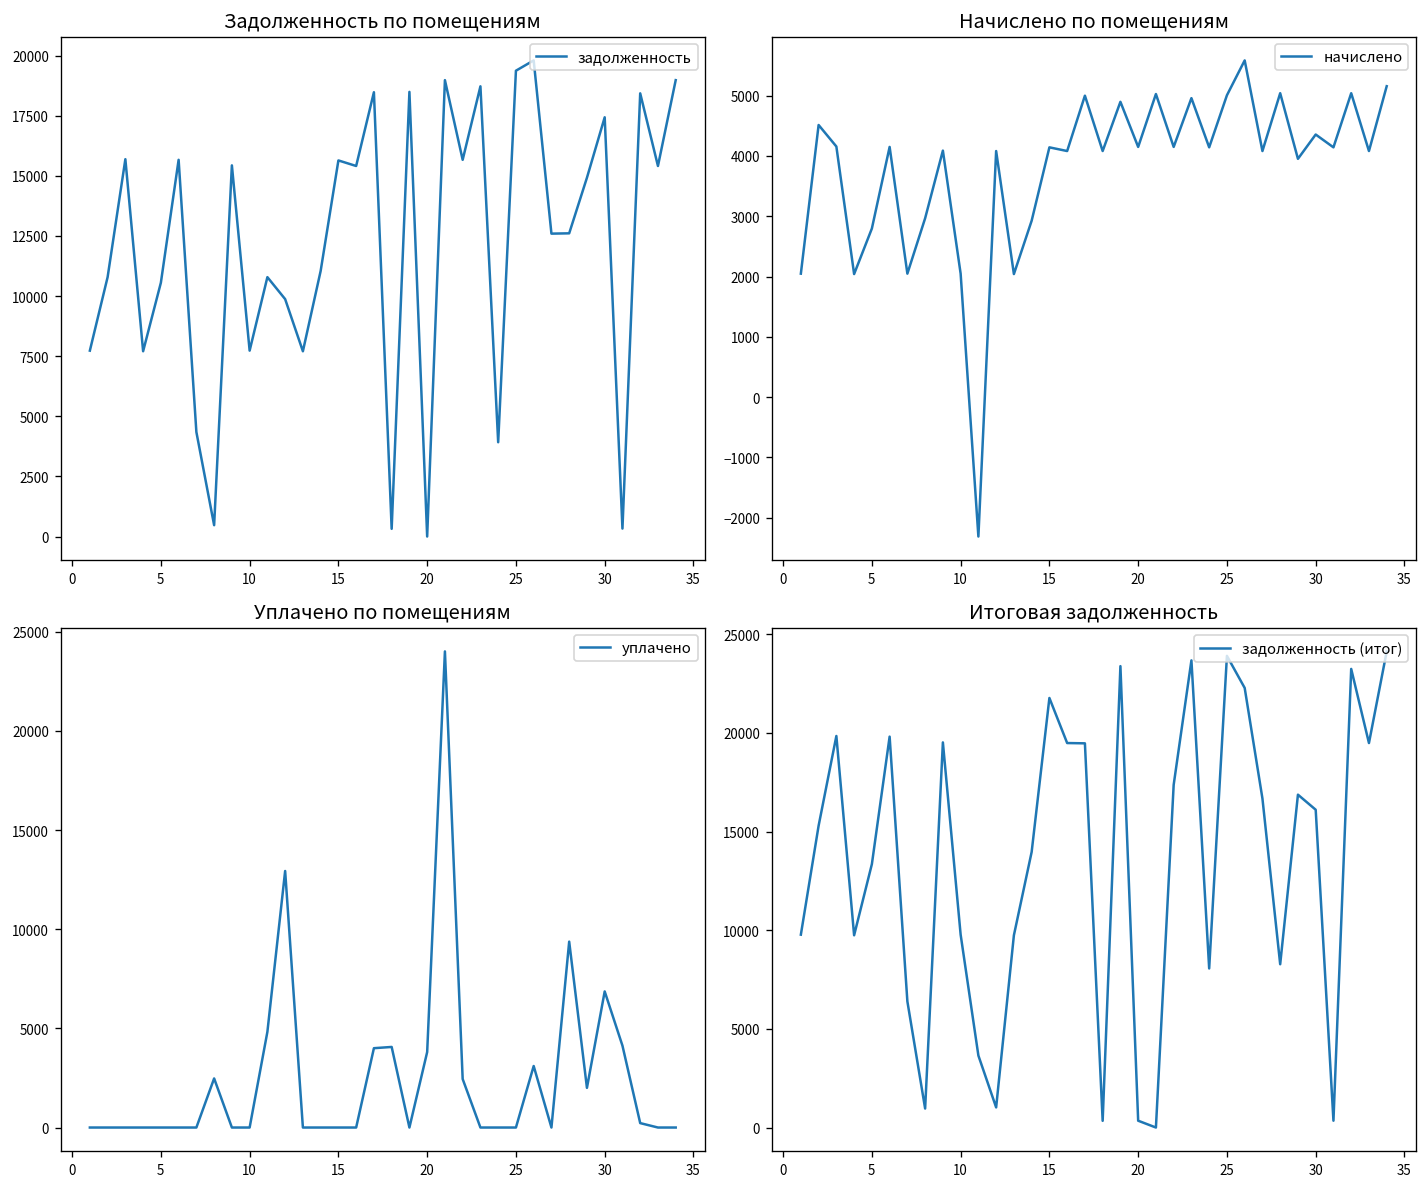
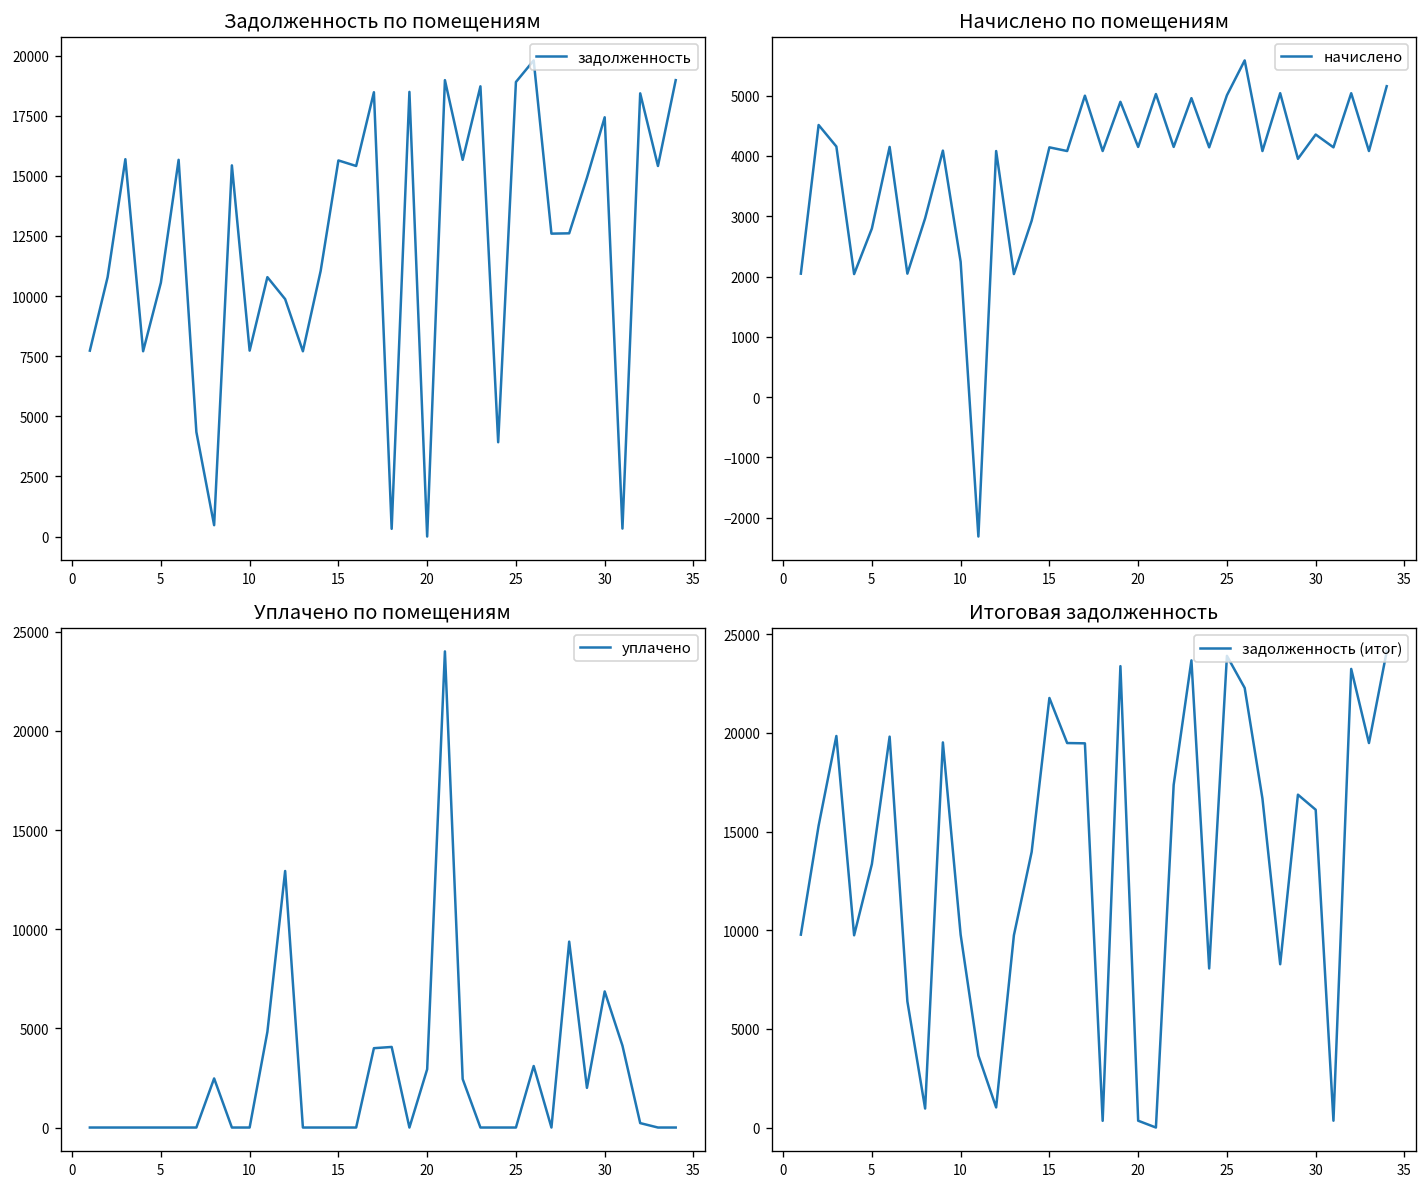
  {
    "Задолженность по помещениям": {
      "5": 10600,
      "10": 7700,
      "15": 15600,
      "20": 0,
-     "25": 19400,
+     "25": 18900,
      "30": 17400
    },
    "Начислено по помещениям": {
      "5": 2800,
-     "10": 2000,
+     "10": 2200,
      "15": 4100,
      "20": 4200,
      "25": 5000,
      "30": 4400
    },
    "Уплачено по помещениям": {
      "5": 0,
      "10": 0,
      "15": 0,
-     "20": 3800,
+     "20": 2900,
      "25": 0,
      "30": 6900
    },
    "Итоговая задолженность": {
      "5": 13400,
      "10": 9800,
      "15": 21800,
      "20": 300,
      "30": 16100
    }
  }
